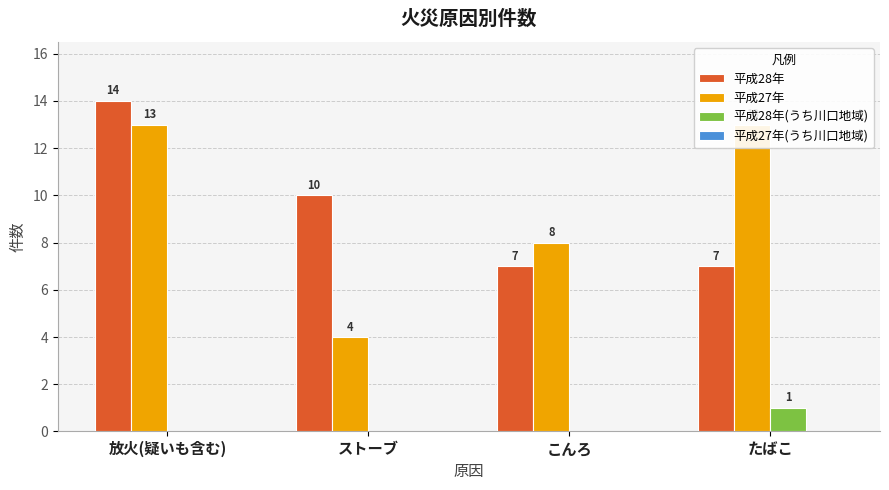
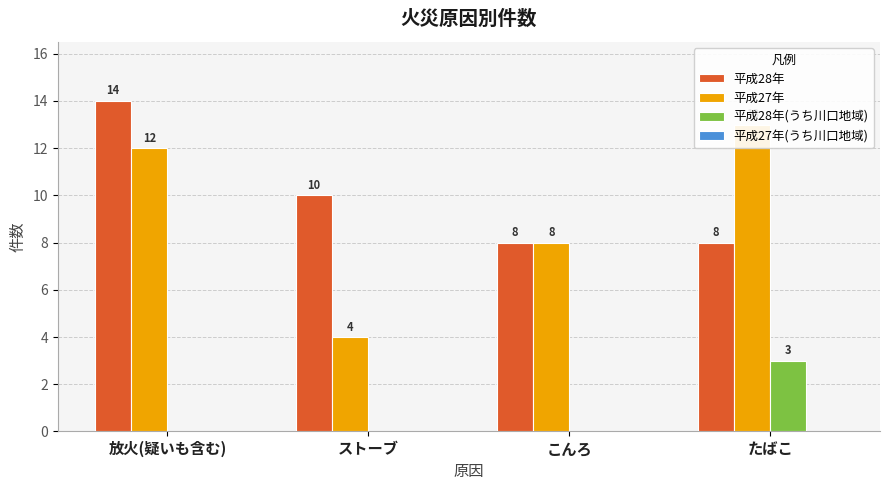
  {
    "平成28年": {
      "放火(疑いも含む)": 14,
      "ストーブ": 10,
-     "こんろ": 7,
-     "たばこ": 7
+     "こんろ": 8,
+     "たばこ": 8
    },
    "平成27年": {
-     "放火(疑いも含む)": 13,
+     "放火(疑いも含む)": 12,
      "ストーブ": 4,
      "こんろ": 8
    },
    "平成28年(うち川口地域)": {
-     "たばこ": 1
+     "たばこ": 3
    },
    "平成27年(うち川口地域)": {
      "放火(疑いも含む)": 0.0,
      "ストーブ": 0.0,
      "こんろ": 0.0,
      "たばこ": 0.0
    }
  }
